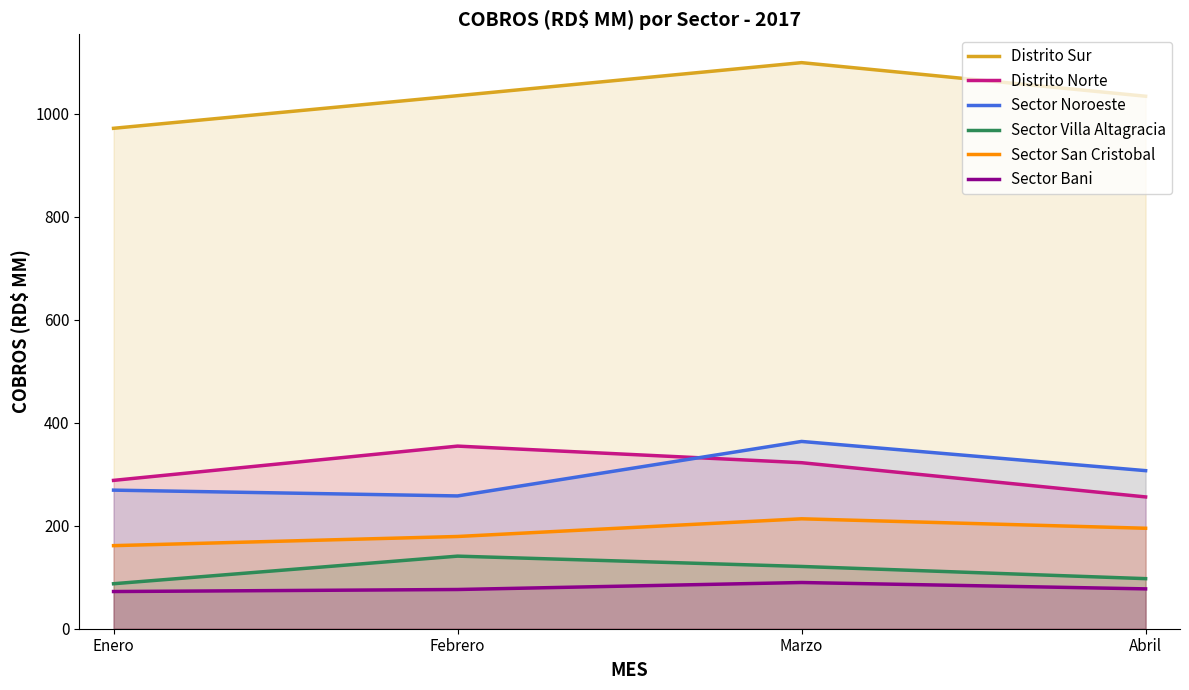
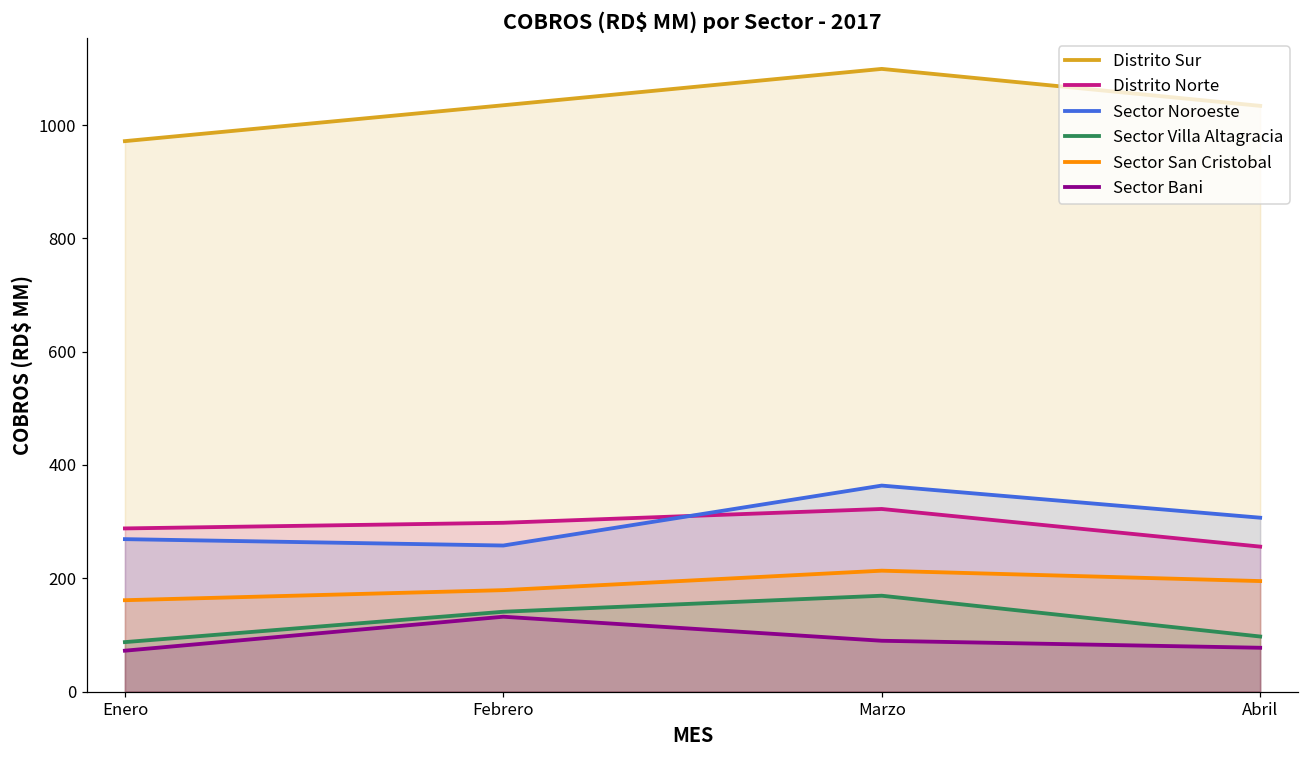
  {
    "Distrito Norte": {
      "Enero": 290,
-     "Febrero": 350,
+     "Febrero": 300,
      "Marzo": 320,
      "Abril": 260
    },
    "Sector Noroeste": {
      "Enero": 270,
      "Febrero": 260,
      "Marzo": 360,
      "Abril": 310
    },
    "Sector Villa Altagracia": {
      "Enero": 90,
      "Febrero": 140,
-     "Marzo": 120,
+     "Marzo": 170,
      "Abril": 100
    },
    "Sector Bani": {
      "Enero": 70,
-     "Febrero": 80,
+     "Febrero": 130,
      "Marzo": 90,
      "Abril": 80
    }
  }
